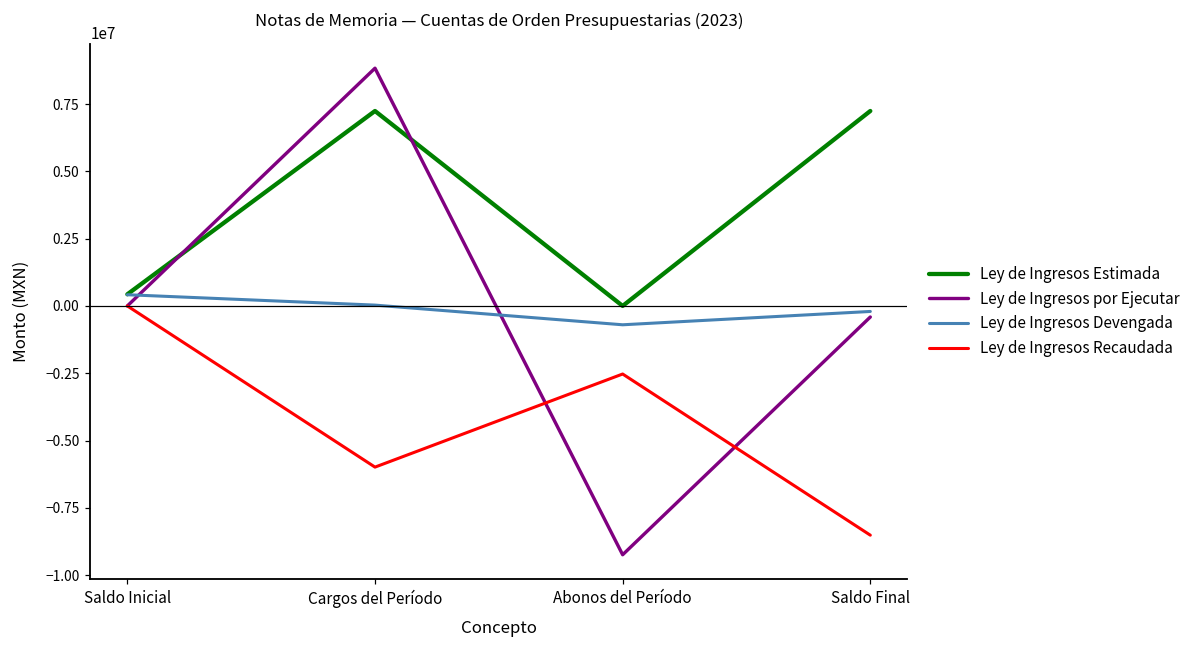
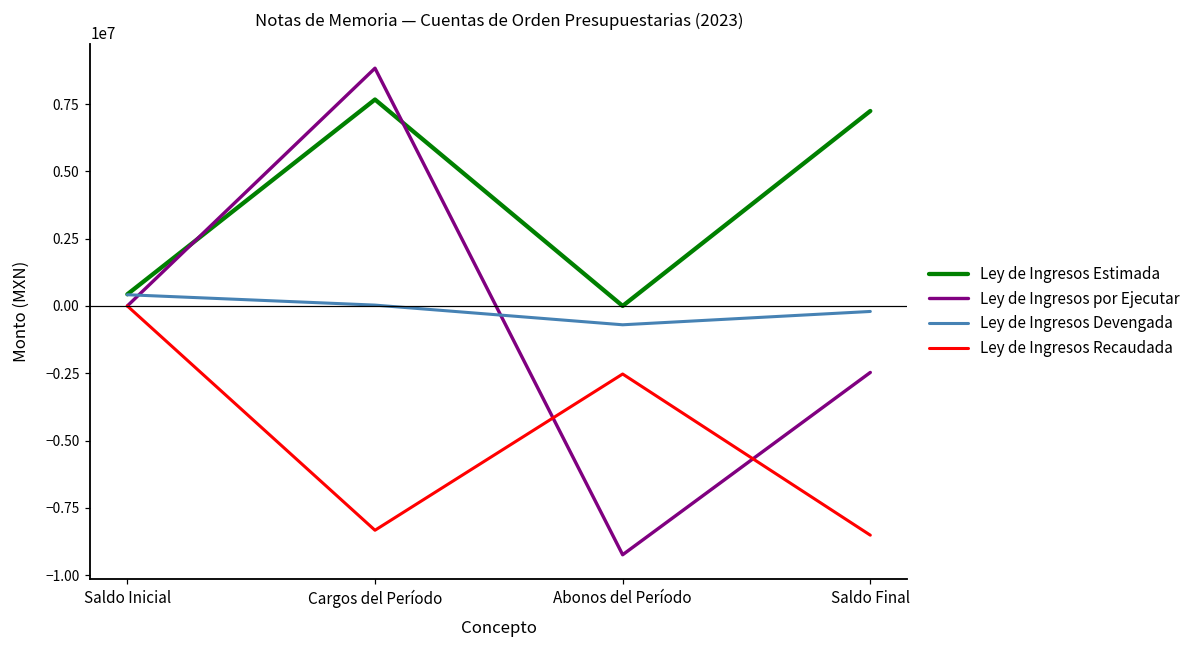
  {
    "Ley de Ingresos Estimada": {
-     "Cargos del Período": 7200000,
+     "Cargos del Período": 7700000,
      "Abonos del Período": 0,
      "Saldo Final": 7200000
    },
    "Ley de Ingresos por Ejecutar": {
      "Cargos del Período": 8800000,
      "Abonos del Período": -9200000,
-     "Saldo Final": -400000
+     "Saldo Final": -2500000
    },
    "Ley de Ingresos Devengada": {
      "Cargos del Período": 0,
      "Abonos del Período": -700000,
      "Saldo Final": -200000
    },
    "Ley de Ingresos Recaudada": {
-     "Cargos del Período": -6000000,
+     "Cargos del Período": -8300000,
      "Abonos del Período": -2500000,
      "Saldo Final": -8500000
    }
  }
